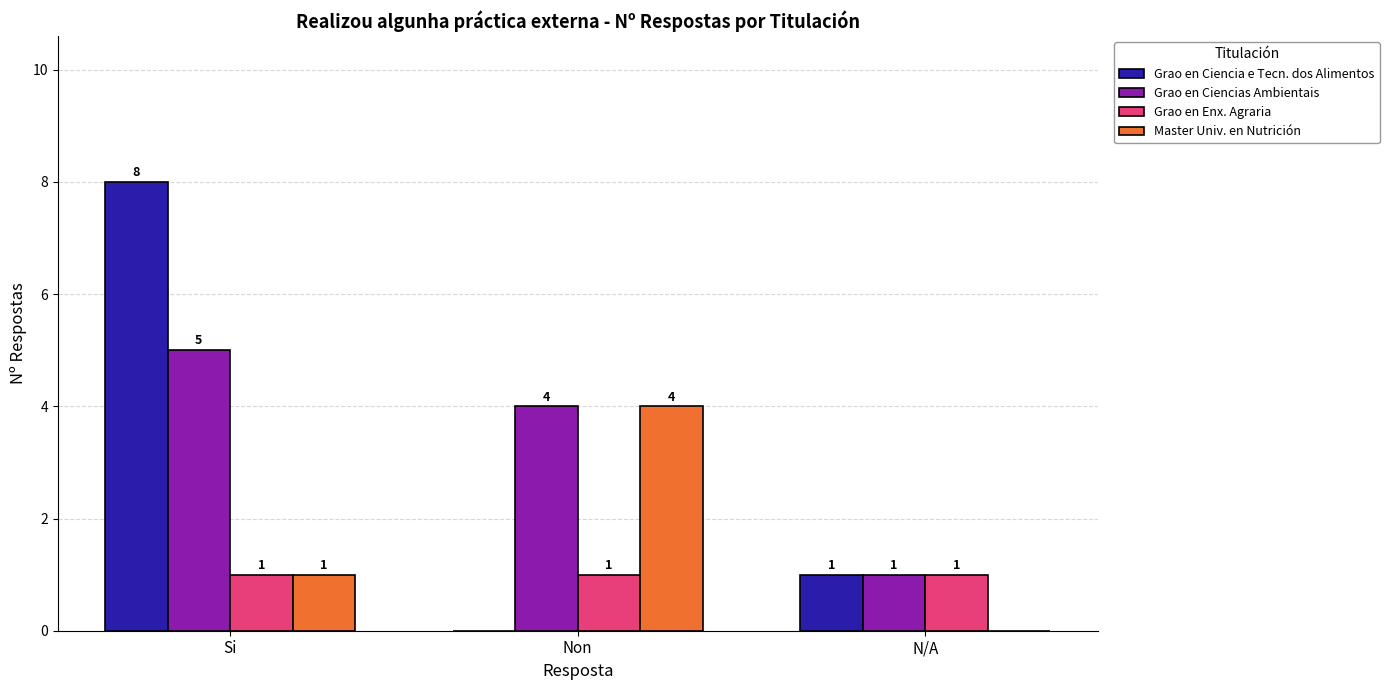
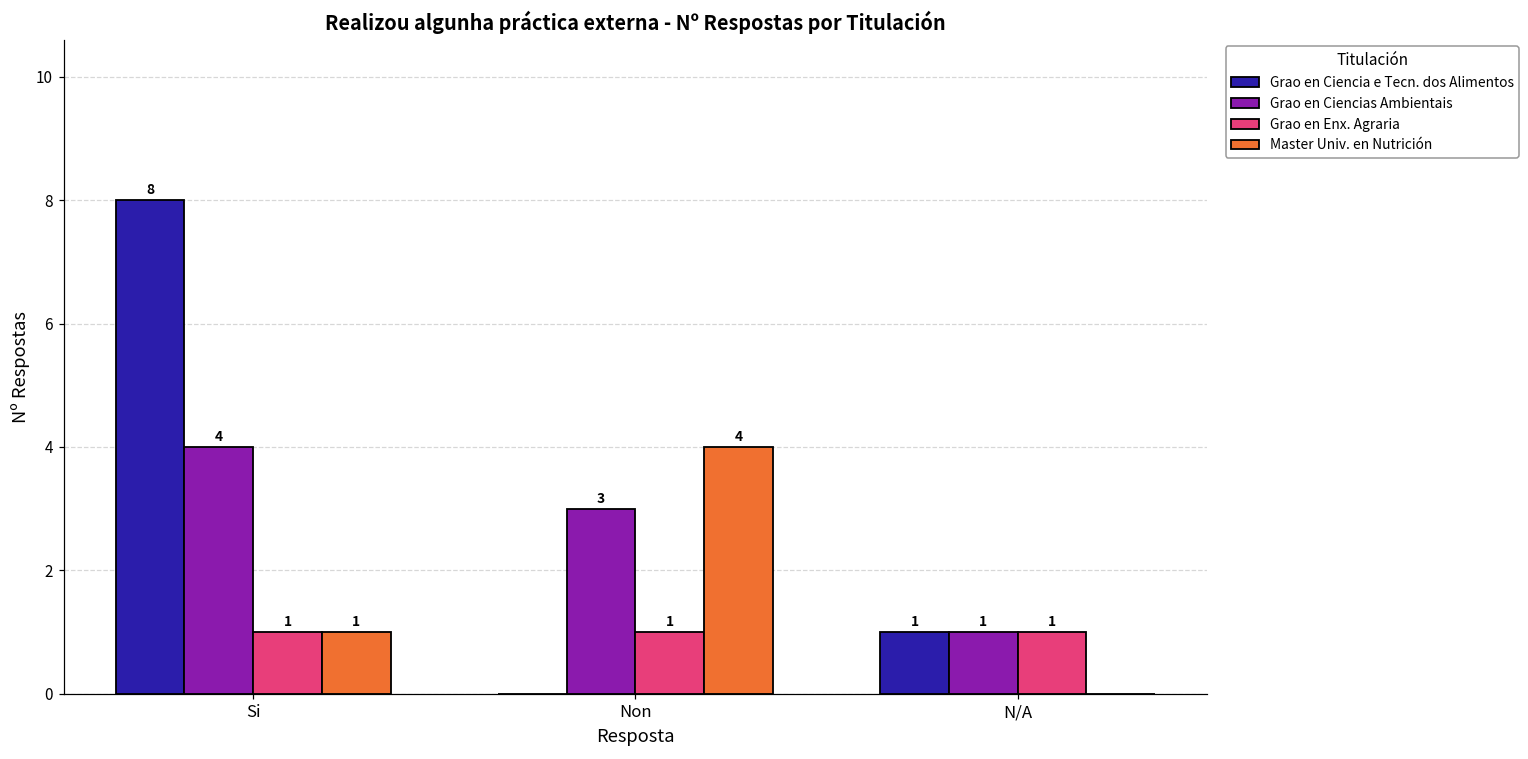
  {
    "Grao en Ciencia e Tecn. dos Alimentos": {
      "Si": 8,
      "N/A": 1
    },
    "Grao en Ciencias Ambientais": {
-     "Si": 5,
-     "Non": 4,
+     "Si": 4,
+     "Non": 3,
      "N/A": 1
    },
    "Grao en Enx. Agraria": {
      "Si": 1,
      "Non": 1,
      "N/A": 1
    },
    "Master Univ. en Nutrición": {
      "Si": 1,
      "Non": 4
    }
  }
